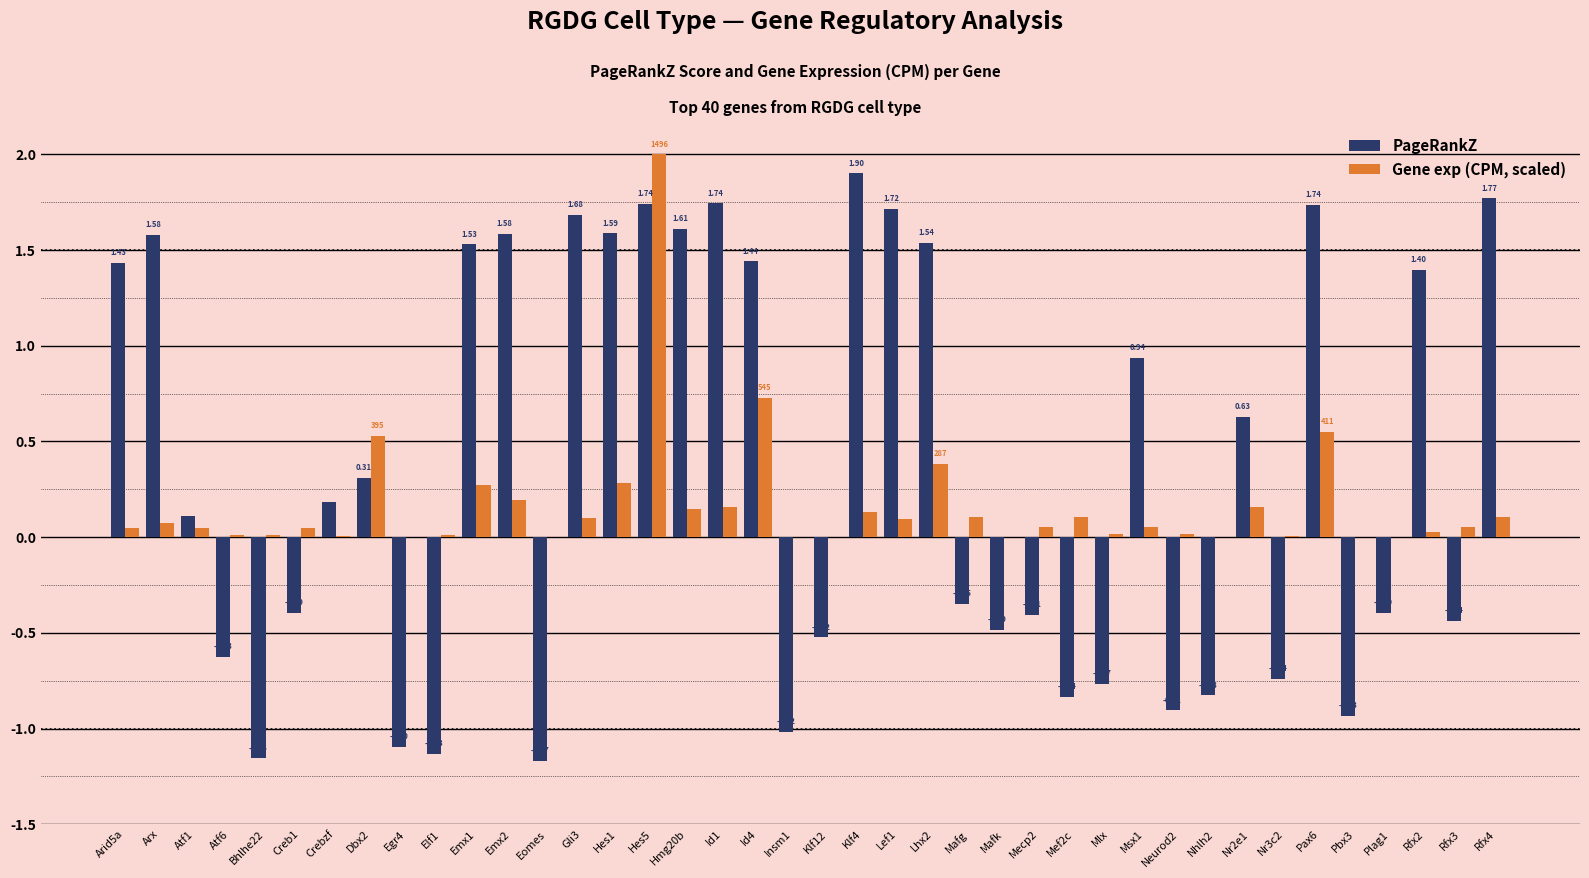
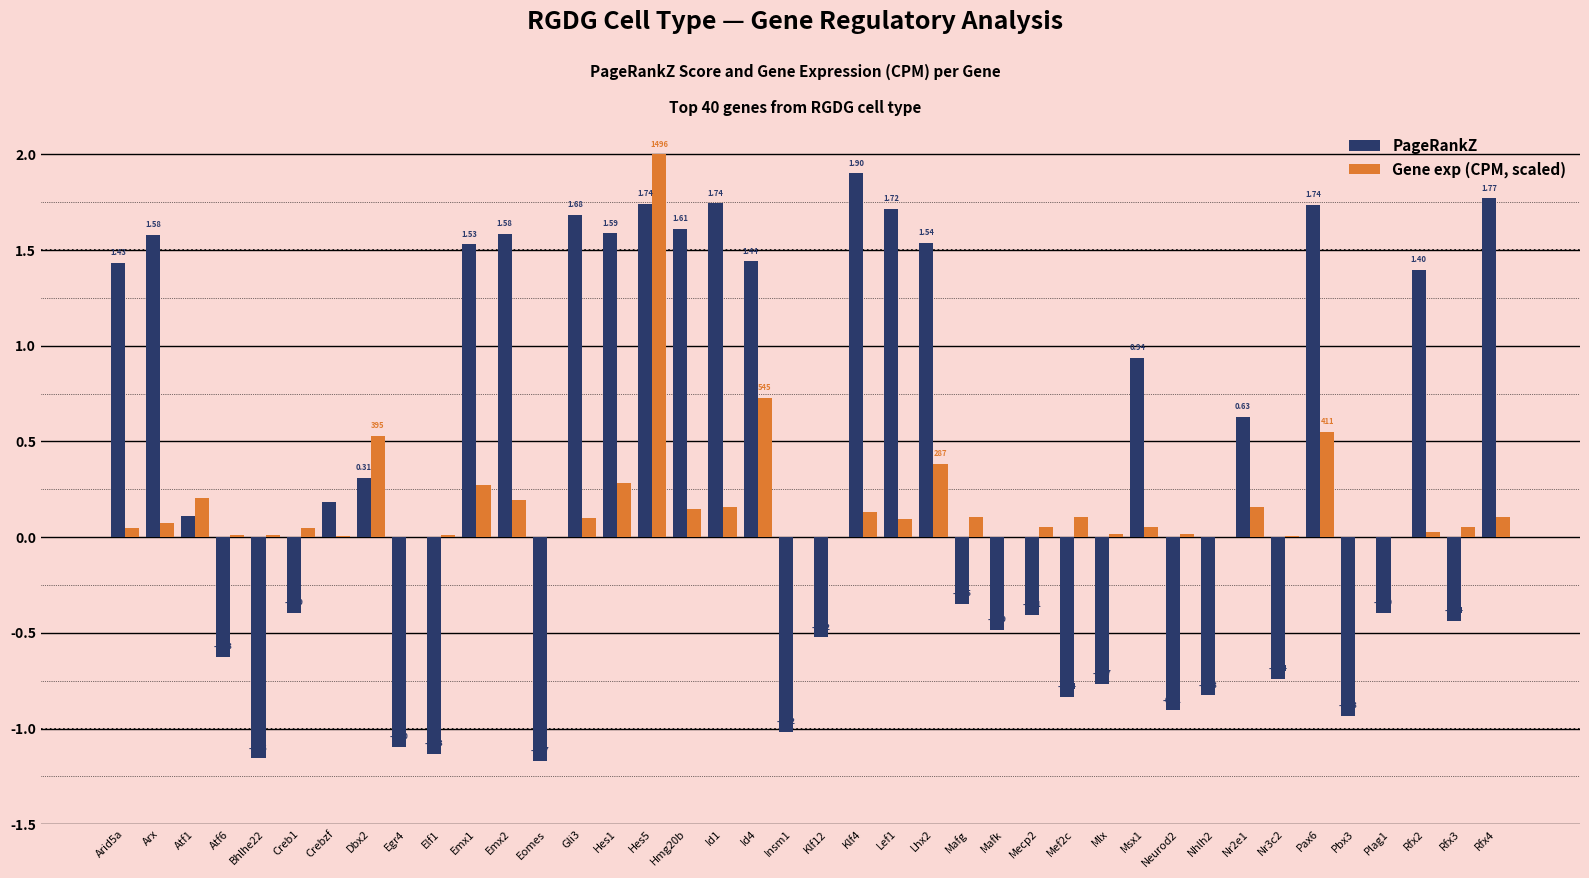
  {
    "PageRankZ": {
      "Arid5a": 1.43,
      "Arx": 1.58,
      "Dbx2": 0.31,
      "Emx1": 1.53,
      "Emx2": 1.58,
      "Gli3": 1.68,
      "Hes1": 1.59,
      "Hes5": 1.74,
      "Hmg20b": 1.61,
      "Id1": 1.74,
      "Id4": 1.44,
      "Klf4": 1.90,
      "Lef1": 1.72,
      "Lhx2": 1.54,
      "Msx1": 0.94,
      "Nr2e1": 0.63,
      "Pax6": 1.74,
      "Rfx2": 1.40,
      "Rfx4": 1.77
    },
    "Gene exp (CPM, scaled)": {
      "Arid5a": 0.05,
      "Arx": 0.08,
-     "Atf1": 0.05,
+     "Atf1": 0.21,
      "Creb1": 0.05,
      "Egr4": 0.00,
      "Emx1": 0.27,
      "Emx2": 0.20,
      "Eomes": 0.00,
      "Gli3": 0.10,
      "Hes1": 0.28,
      "Hmg20b": 0.15,
      "Id1": 0.16,
      "Insm1": 0.00,
      "Klf12": 0.00,
      "Klf4": 0.13,
      "Lef1": 0.09,
      "Mafg": 0.11,
      "Mecp2": 0.05,
      "Mef2c": 0.10,
      "Mlx": 0.02,
      "Msx1": 0.05,
      "Neurod2": 0.02,
      "Nhlh2": 0.00,
      "Nr2e1": 0.16,
      "Pbx3": 0.00,
      "Plag1": 0.00,
      "Rfx2": 0.03,
      "Rfx3": 0.05,
      "Rfx4": 0.11
    }
  }
